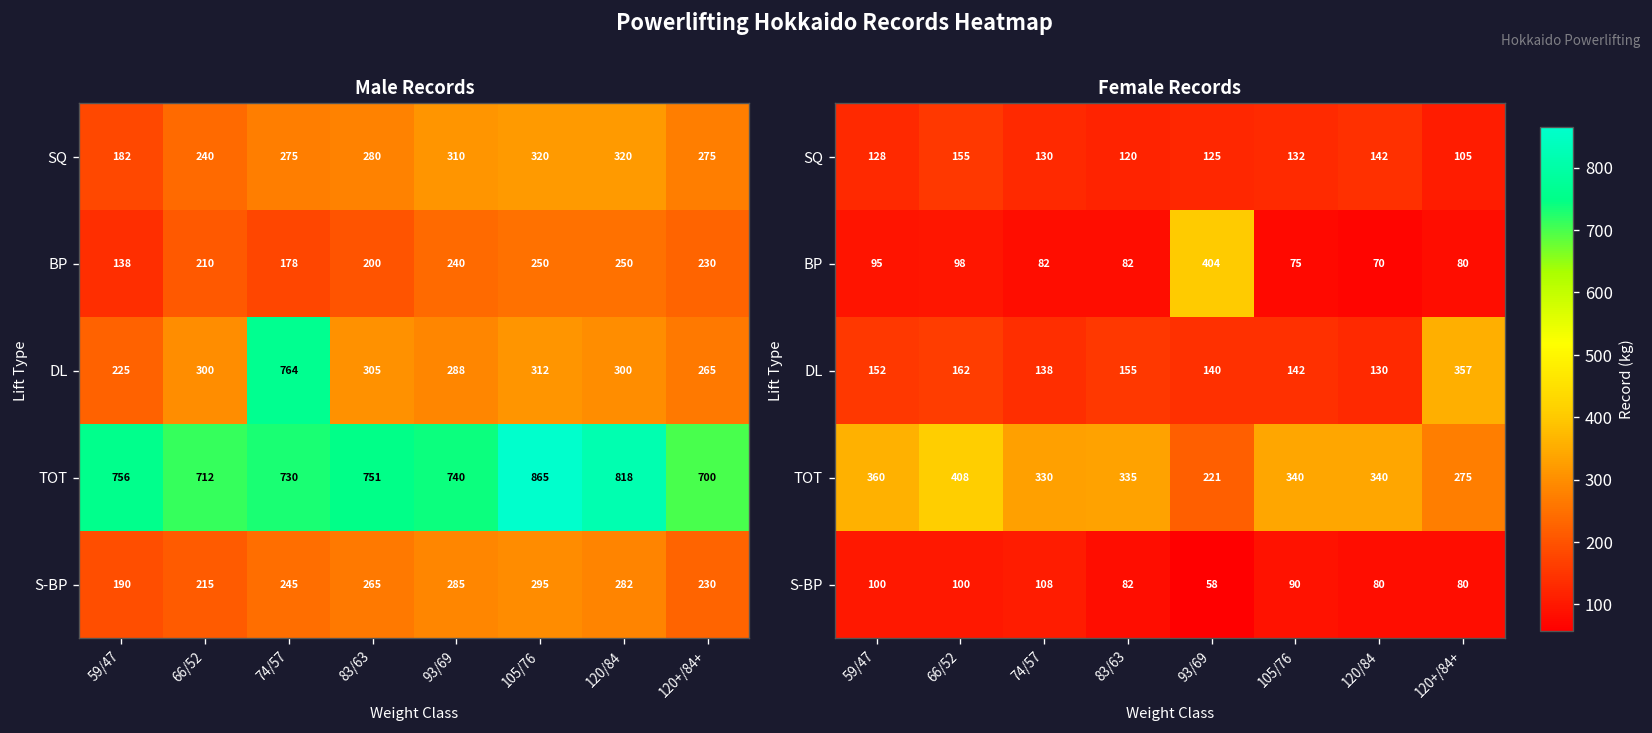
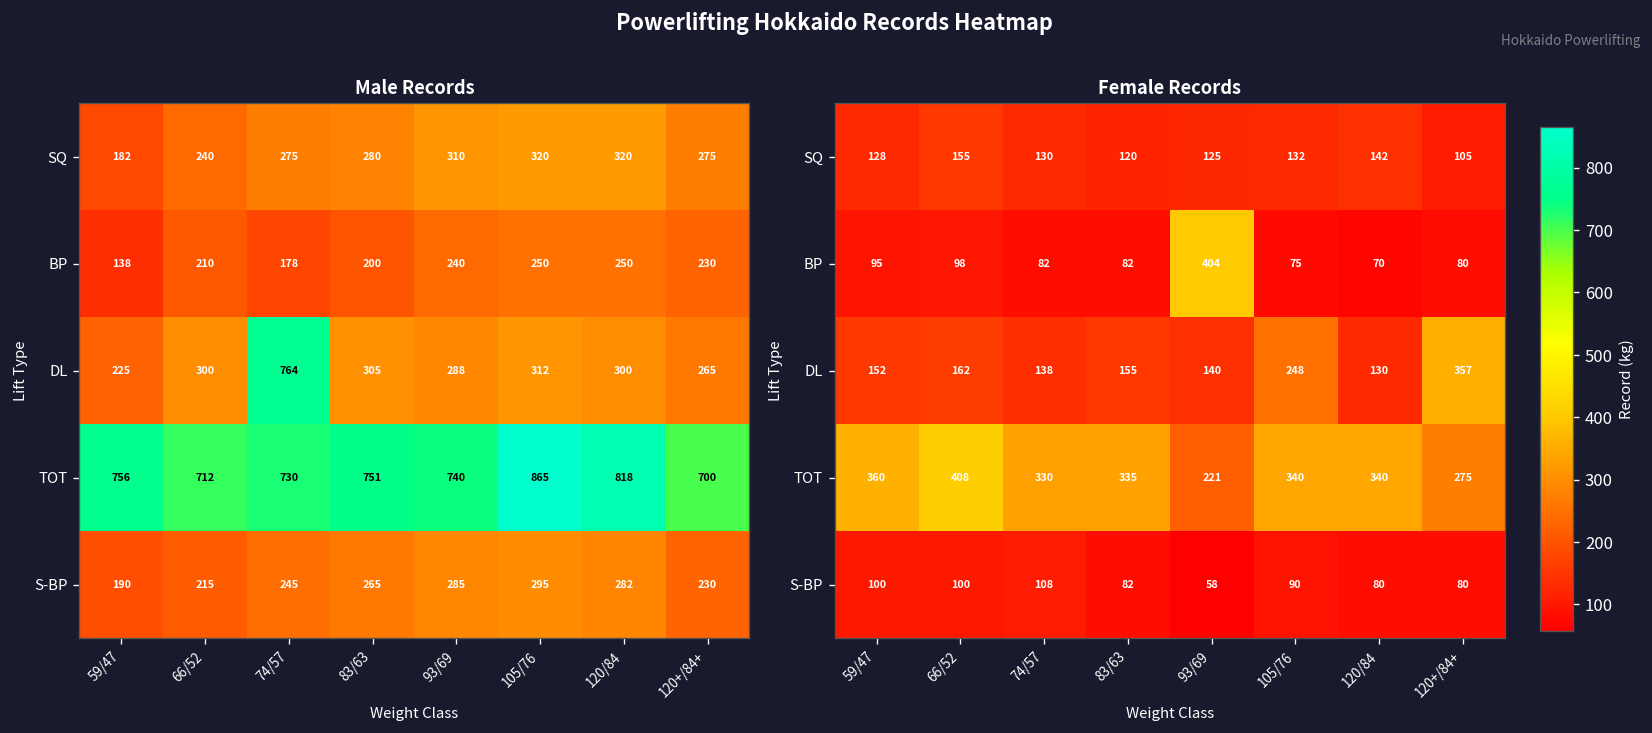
  {
    "Male Records": {
      "SQ": {
        "59/47": 182,
        "66/52": 240,
        "74/57": 275,
        "83/63": 280,
        "93/69": 310,
        "105/76": 320,
        "120/84": 320,
        "120+/84+": 275
      },
      "BP": {
        "59/47": 138,
        "66/52": 210,
        "74/57": 178,
        "83/63": 200,
        "93/69": 240,
        "105/76": 250,
        "120/84": 250,
        "120+/84+": 230
      },
      "DL": {
        "59/47": 225,
        "66/52": 300,
        "74/57": 764,
        "83/63": 305,
        "93/69": 288,
        "105/76": 312,
        "120/84": 300,
        "120+/84+": 265
      },
      "TOT": {
        "59/47": 756,
        "66/52": 712,
        "74/57": 730,
        "83/63": 751,
        "93/69": 740,
        "105/76": 865,
        "120/84": 818,
        "120+/84+": 700
      },
      "S-BP": {
        "59/47": 190,
        "66/52": 215,
        "74/57": 245,
        "83/63": 265,
        "93/69": 285,
        "105/76": 295,
        "120/84": 282,
        "120+/84+": 230
      }
    },
    "Female Records": {
      "SQ": {
        "59/47": 128,
        "66/52": 155,
        "74/57": 130,
        "83/63": 120,
        "93/69": 125,
        "105/76": 132,
        "120/84": 142,
        "120+/84+": 105
      },
      "BP": {
        "59/47": 95,
        "66/52": 98,
        "74/57": 82,
        "83/63": 82,
        "93/69": 404,
        "105/76": 75,
        "120/84": 70,
        "120+/84+": 80
      },
      "DL": {
        "59/47": 152,
        "66/52": 162,
        "74/57": 138,
        "83/63": 155,
        "93/69": 140,
-       "105/76": 142,
+       "105/76": 248,
        "120/84": 130,
        "120+/84+": 357
      },
      "TOT": {
        "59/47": 360,
        "66/52": 408,
        "74/57": 330,
        "83/63": 335,
        "93/69": 221,
        "105/76": 340,
        "120/84": 340,
        "120+/84+": 275
      },
      "S-BP": {
        "59/47": 100,
        "66/52": 100,
        "74/57": 108,
        "83/63": 82,
        "93/69": 58,
        "105/76": 90,
        "120/84": 80,
        "120+/84+": 80
      }
    }
  }
